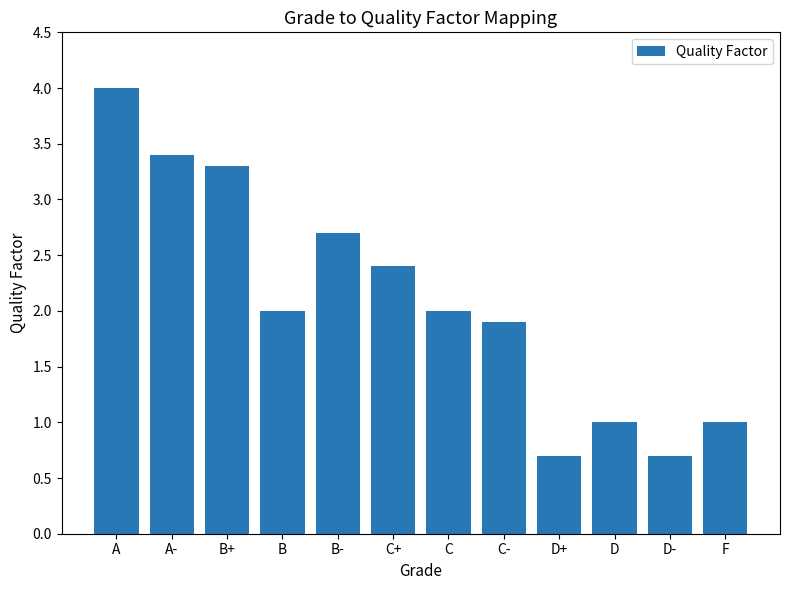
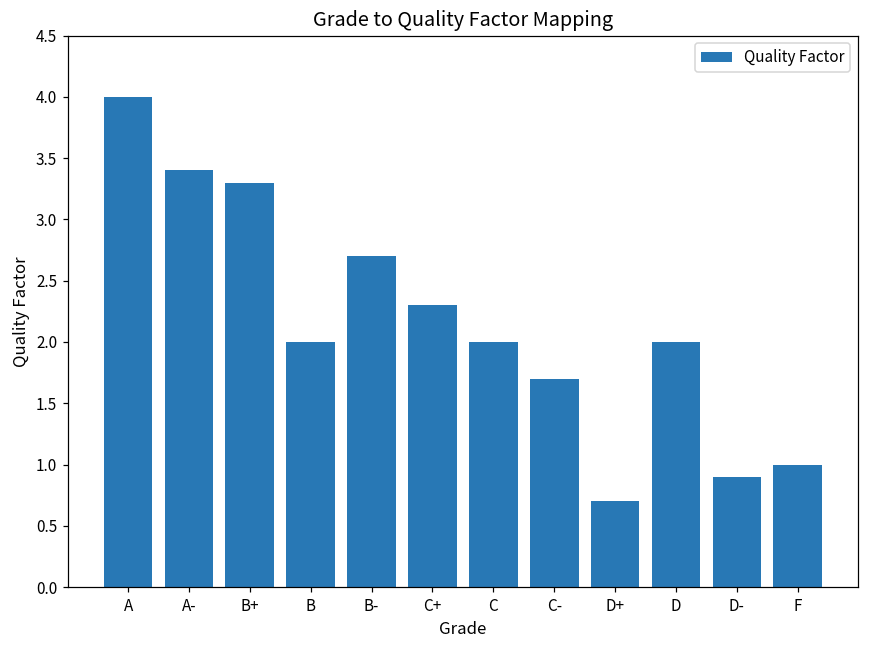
  {
    "A": 4.0,
    "A-": 3.4,
    "B+": 3.3,
    "B": 2.0,
    "B-": 2.7,
-   "C+": 2.4,
+   "C+": 2.3,
    "C": 2.0,
-   "C-": 1.9,
+   "C-": 1.7,
    "D+": 0.7,
-   "D": 1,
-   "D-": 0.7,
+   "D": 2,
+   "D-": 0.9,
    "F": 1.0
  }
